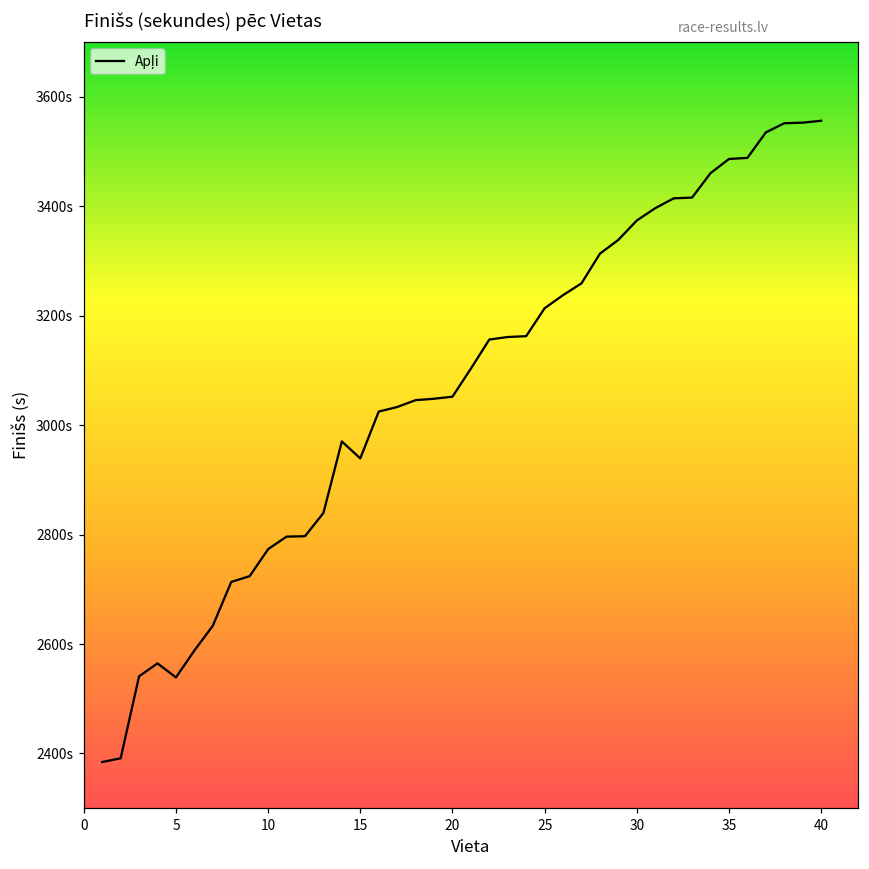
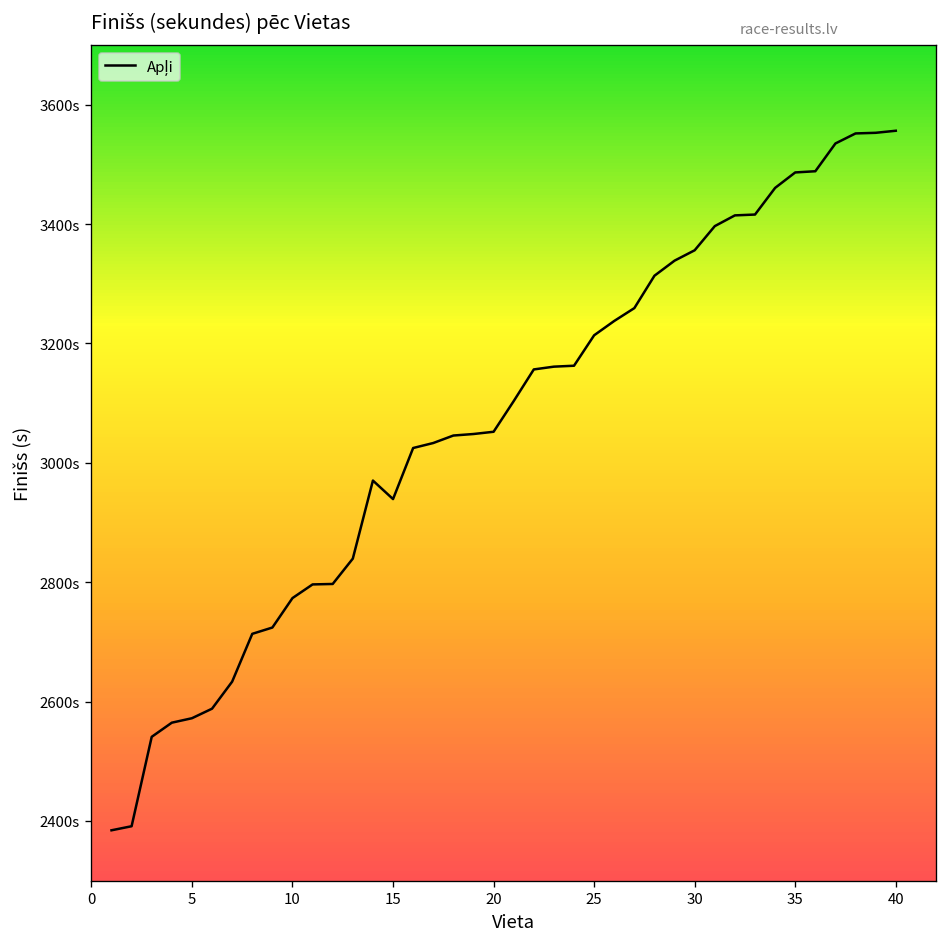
  {
-   "5": "2540s",
+   "5": "2570s",
    "10": "2770s",
    "15": "2940s",
    "20": "3050s",
    "25": "3210s",
-   "30": "3370s",
+   "30": "3360s",
    "35": "3490s",
    "40": "3560s"
  }
